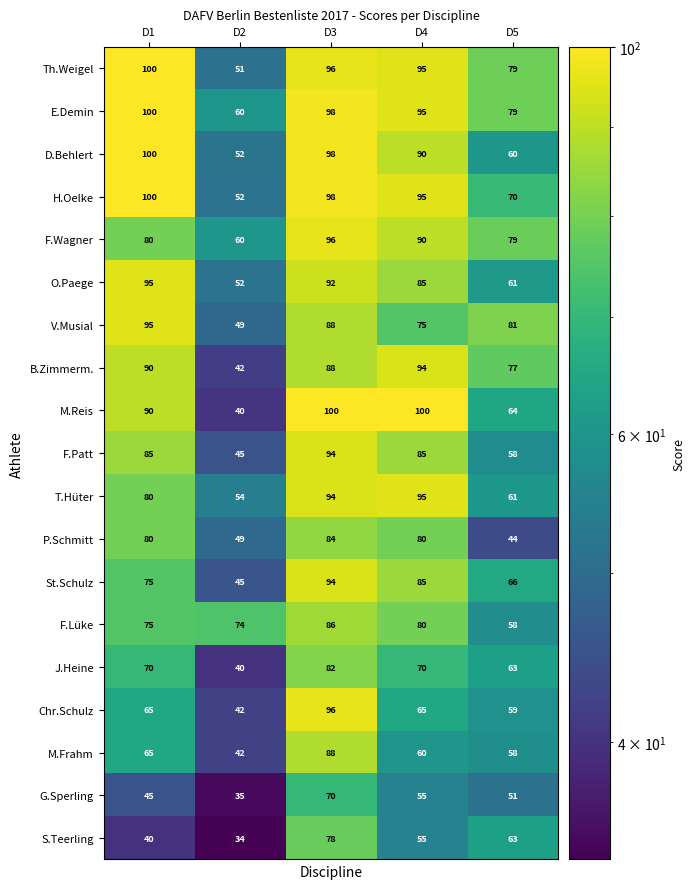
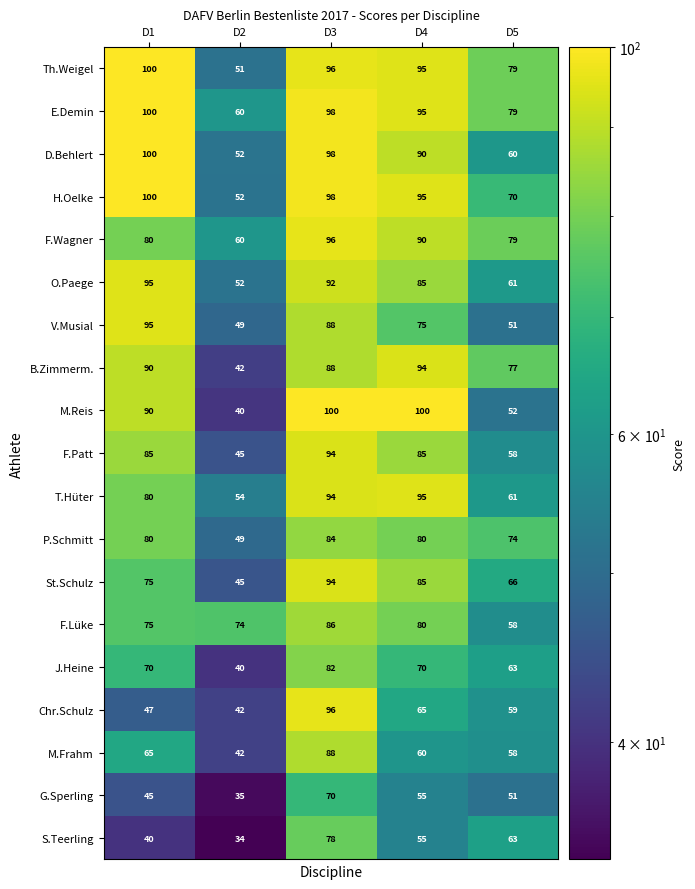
  {
    "Th.Weigel": {
      "D1": 100,
      "D2": 51,
      "D3": 96,
      "D4": 95,
      "D5": 79
    },
    "E.Demin": {
      "D1": 100,
      "D2": 60,
      "D3": 98,
      "D4": 95,
      "D5": 79
    },
    "D.Behlert": {
      "D1": 100,
      "D2": 52,
      "D3": 98,
      "D4": 90,
      "D5": 60
    },
    "H.Oelke": {
      "D1": 100,
      "D2": 52,
      "D3": 98,
      "D4": 95,
      "D5": 70
    },
    "F.Wagner": {
      "D1": 80,
      "D2": 60,
      "D3": 96,
      "D4": 90,
      "D5": 79
    },
    "O.Paege": {
      "D1": 95,
      "D2": 52,
      "D3": 92,
      "D4": 85,
      "D5": 61
    },
    "V.Musial": {
      "D1": 95,
      "D2": 49,
      "D3": 88,
      "D4": 75,
-     "D5": 81
+     "D5": 51
    },
    "B.Zimmerm.": {
      "D1": 90,
      "D2": 42,
      "D3": 88,
      "D4": 94,
      "D5": 77
    },
    "M.Reis": {
      "D1": 90,
      "D2": 40,
      "D3": 100,
      "D4": 100,
-     "D5": 64
+     "D5": 52
    },
    "F.Patt": {
      "D1": 85,
      "D2": 45,
      "D3": 94,
      "D4": 85,
      "D5": 58
    },
    "T.Hüter": {
      "D1": 80,
      "D2": 54,
      "D3": 94,
      "D4": 95,
      "D5": 61
    },
    "P.Schmitt": {
      "D1": 80,
      "D2": 49,
      "D3": 84,
      "D4": 80,
-     "D5": 44
+     "D5": 74
    },
    "St.Schulz": {
      "D1": 75,
      "D2": 45,
      "D3": 94,
      "D4": 85,
      "D5": 66
    },
    "F.Lüke": {
      "D1": 75,
      "D2": 74,
      "D3": 86,
      "D4": 80,
      "D5": 58
    },
    "J.Heine": {
      "D1": 70,
      "D2": 40,
      "D3": 82,
      "D4": 70,
      "D5": 63
    },
    "Chr.Schulz": {
-     "D1": 65,
+     "D1": 47,
      "D2": 42,
      "D3": 96,
      "D4": 65,
      "D5": 59
    },
    "M.Frahm": {
      "D1": 65,
      "D2": 42,
      "D3": 88,
      "D4": 60,
      "D5": 58
    },
    "G.Sperling": {
      "D1": 45,
      "D2": 35,
      "D3": 70,
      "D4": 55,
      "D5": 51
    },
    "S.Teerling": {
      "D1": 40,
      "D2": 34,
      "D3": 78,
      "D4": 55,
      "D5": 63
    }
  }
